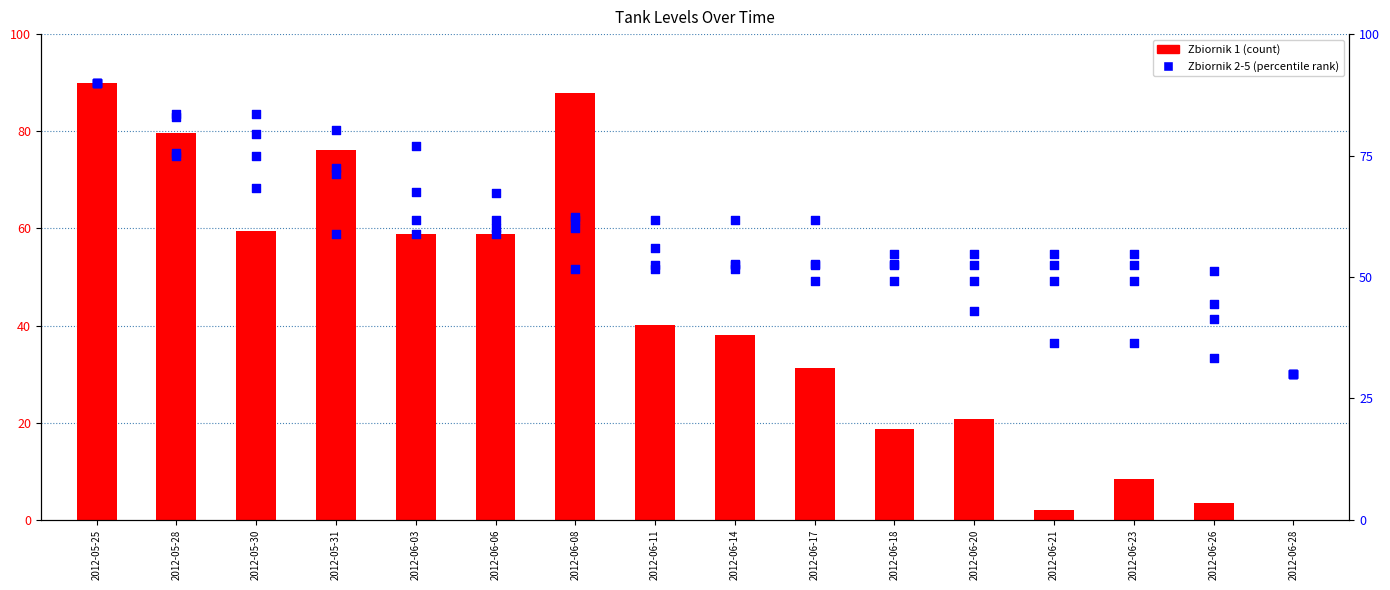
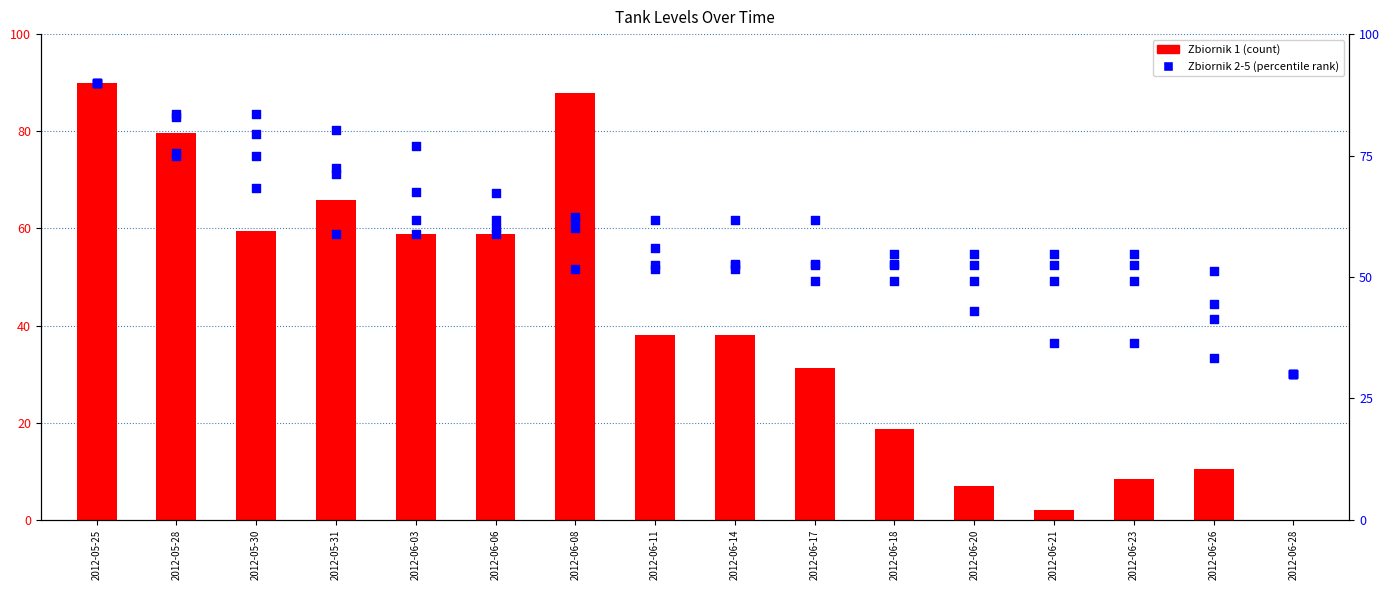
  {
    "Zbiornik 1 (count)": {
      "2012-05-25": 90,
      "2012-05-28": 80,
      "2012-05-30": 60,
-     "2012-05-31": 76,
+     "2012-05-31": 66,
      "2012-06-03": 59,
      "2012-06-06": 59,
      "2012-06-08": 88,
-     "2012-06-11": 40,
+     "2012-06-11": 38,
      "2012-06-14": 38,
      "2012-06-17": 31,
      "2012-06-18": 19,
-     "2012-06-20": 21,
+     "2012-06-20": 7,
      "2012-06-21": 2,
      "2012-06-23": 8,
-     "2012-06-26": 3,
+     "2012-06-26": 10,
      "2012-06-28": 0
    }
  }
